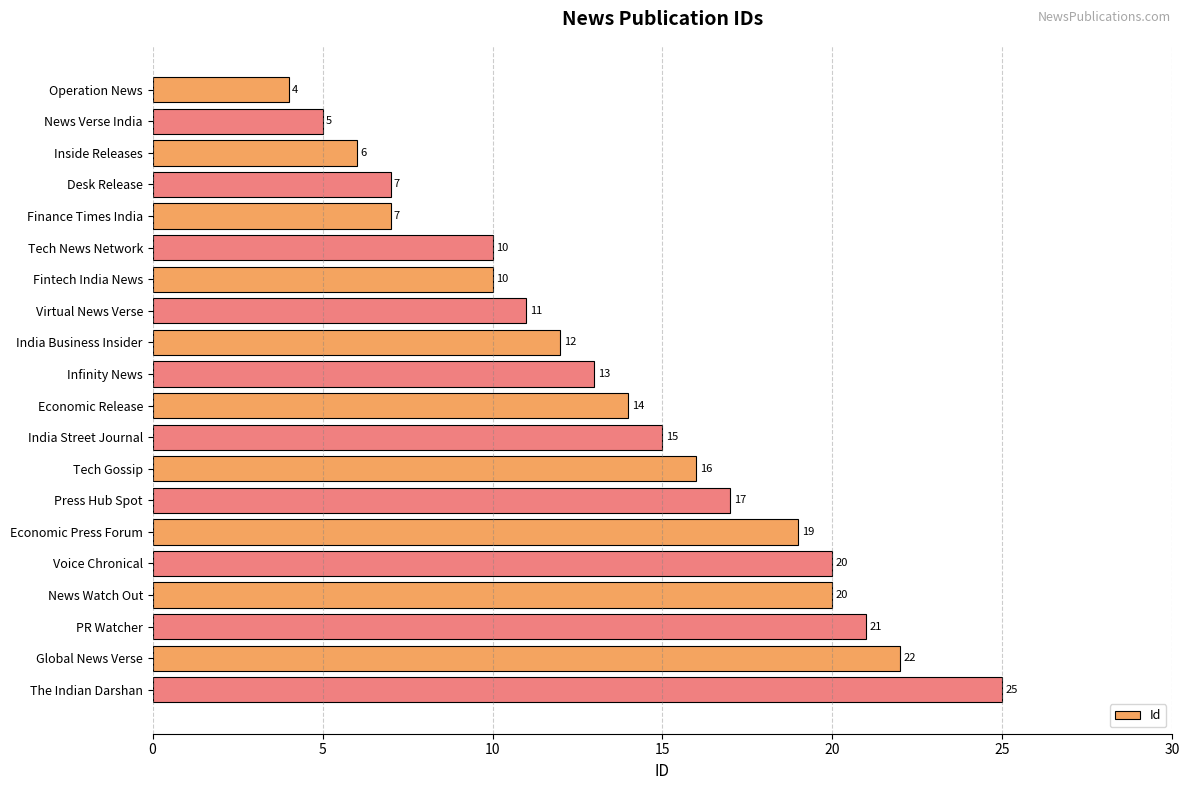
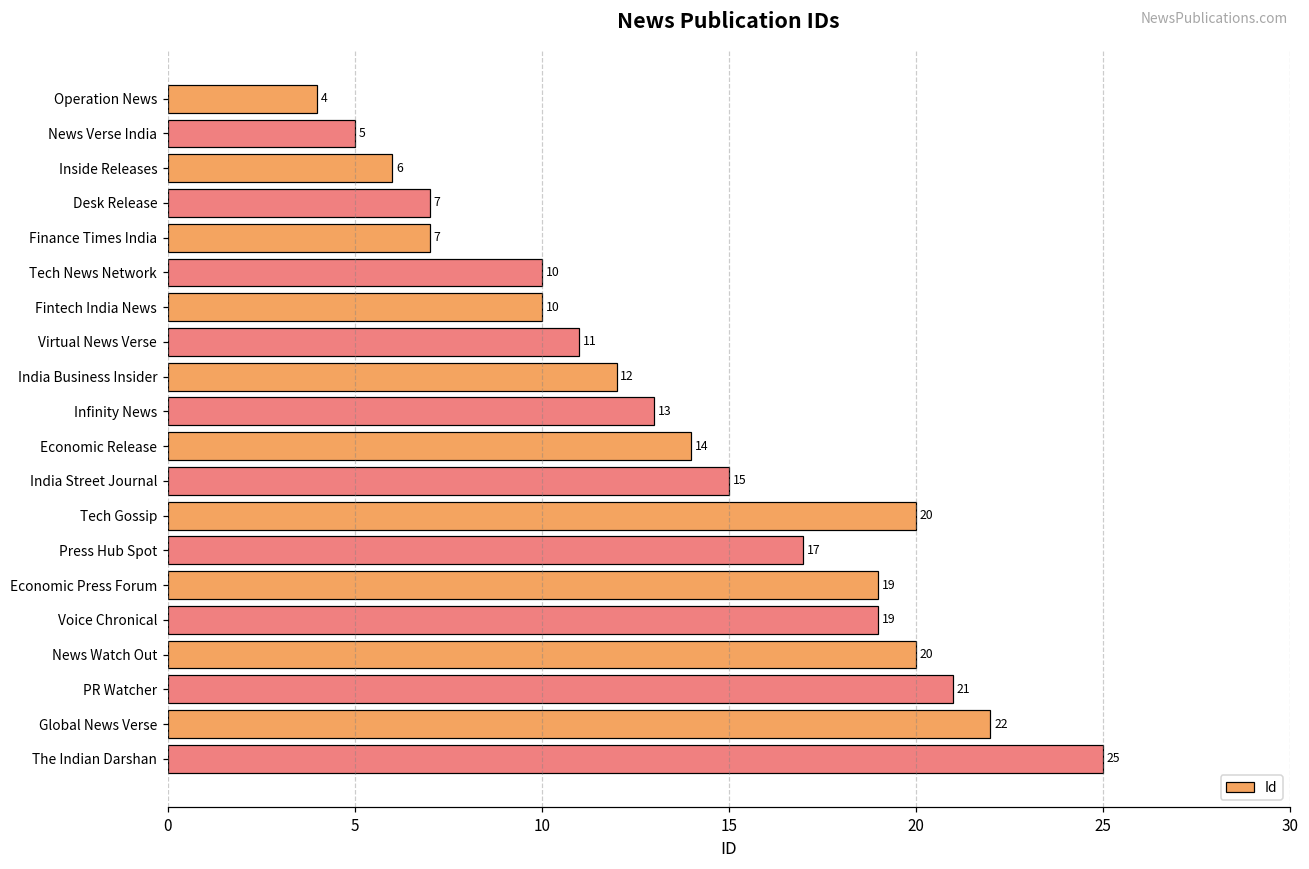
  {
    "Operation News": 4,
    "News Verse India": 5,
    "Inside Releases": 6,
    "Desk Release": 7,
    "Finance Times India": 7,
    "Tech News Network": 10,
    "Fintech India News": 10,
    "Virtual News Verse": 11,
    "India Business Insider": 12,
    "Infinity News": 13,
    "Economic Release": 14,
    "India Street Journal": 15,
-   "Tech Gossip": 16,
+   "Tech Gossip": 20,
    "Press Hub Spot": 17,
    "Economic Press Forum": 19,
-   "Voice Chronical": 20,
+   "Voice Chronical": 19,
    "News Watch Out": 20,
    "PR Watcher": 21,
    "Global News Verse": 22,
    "The Indian Darshan": 25
  }
